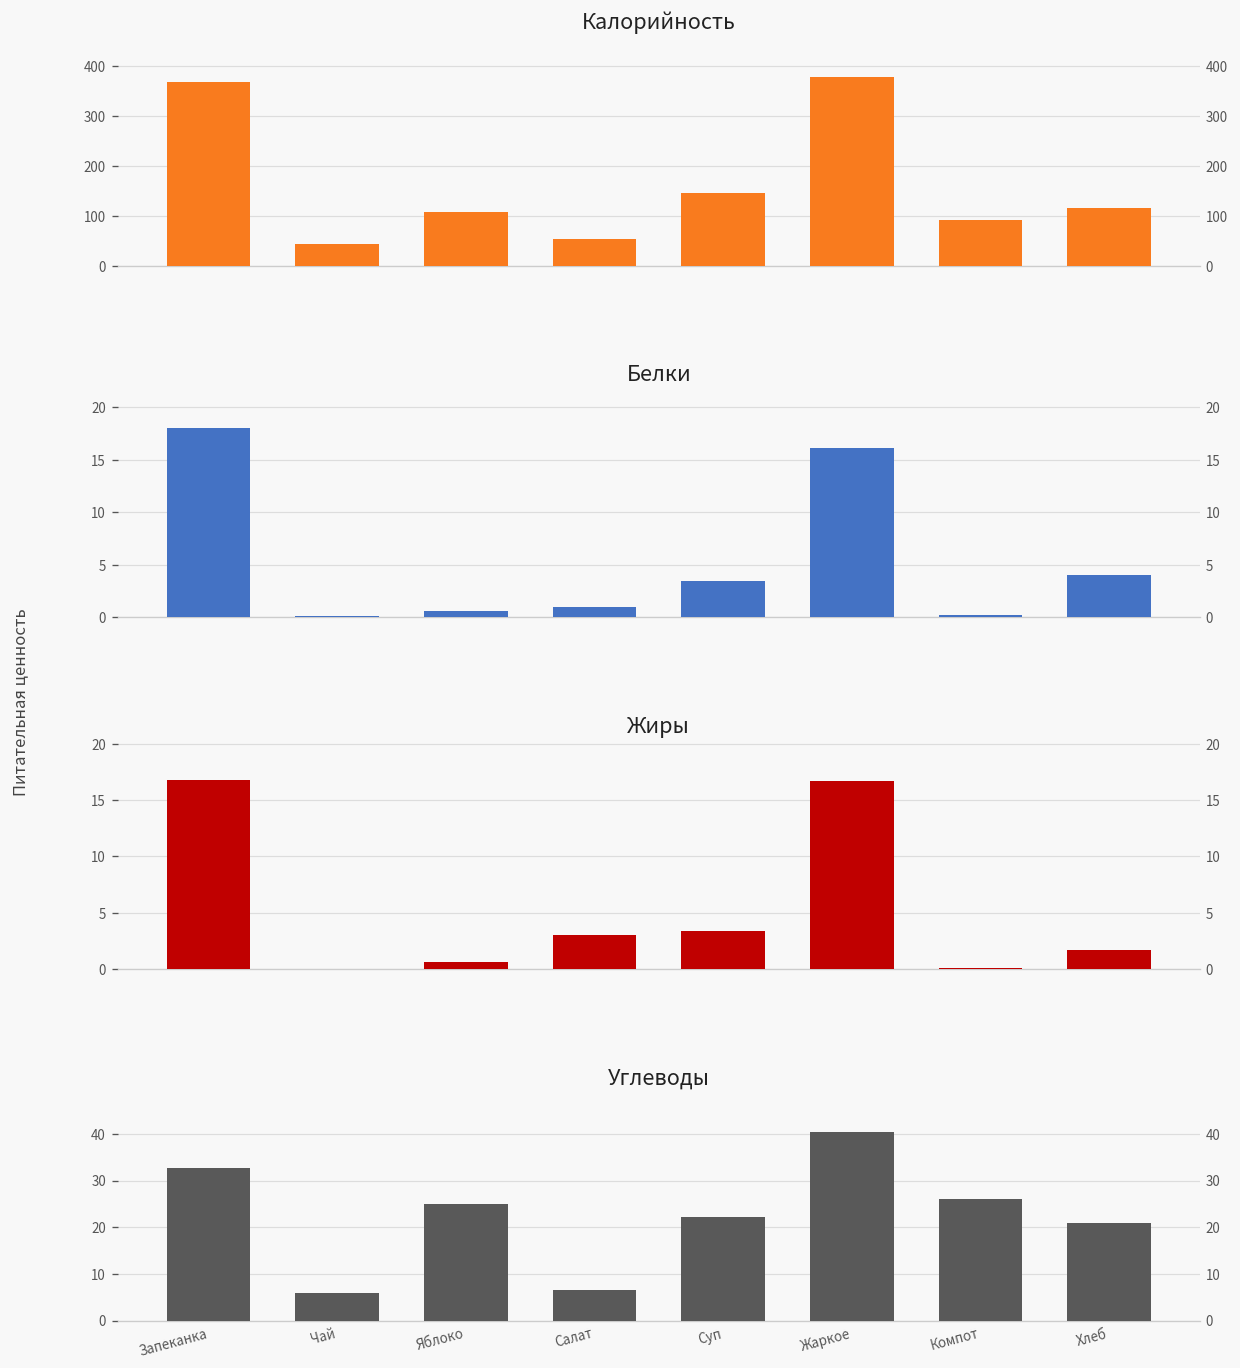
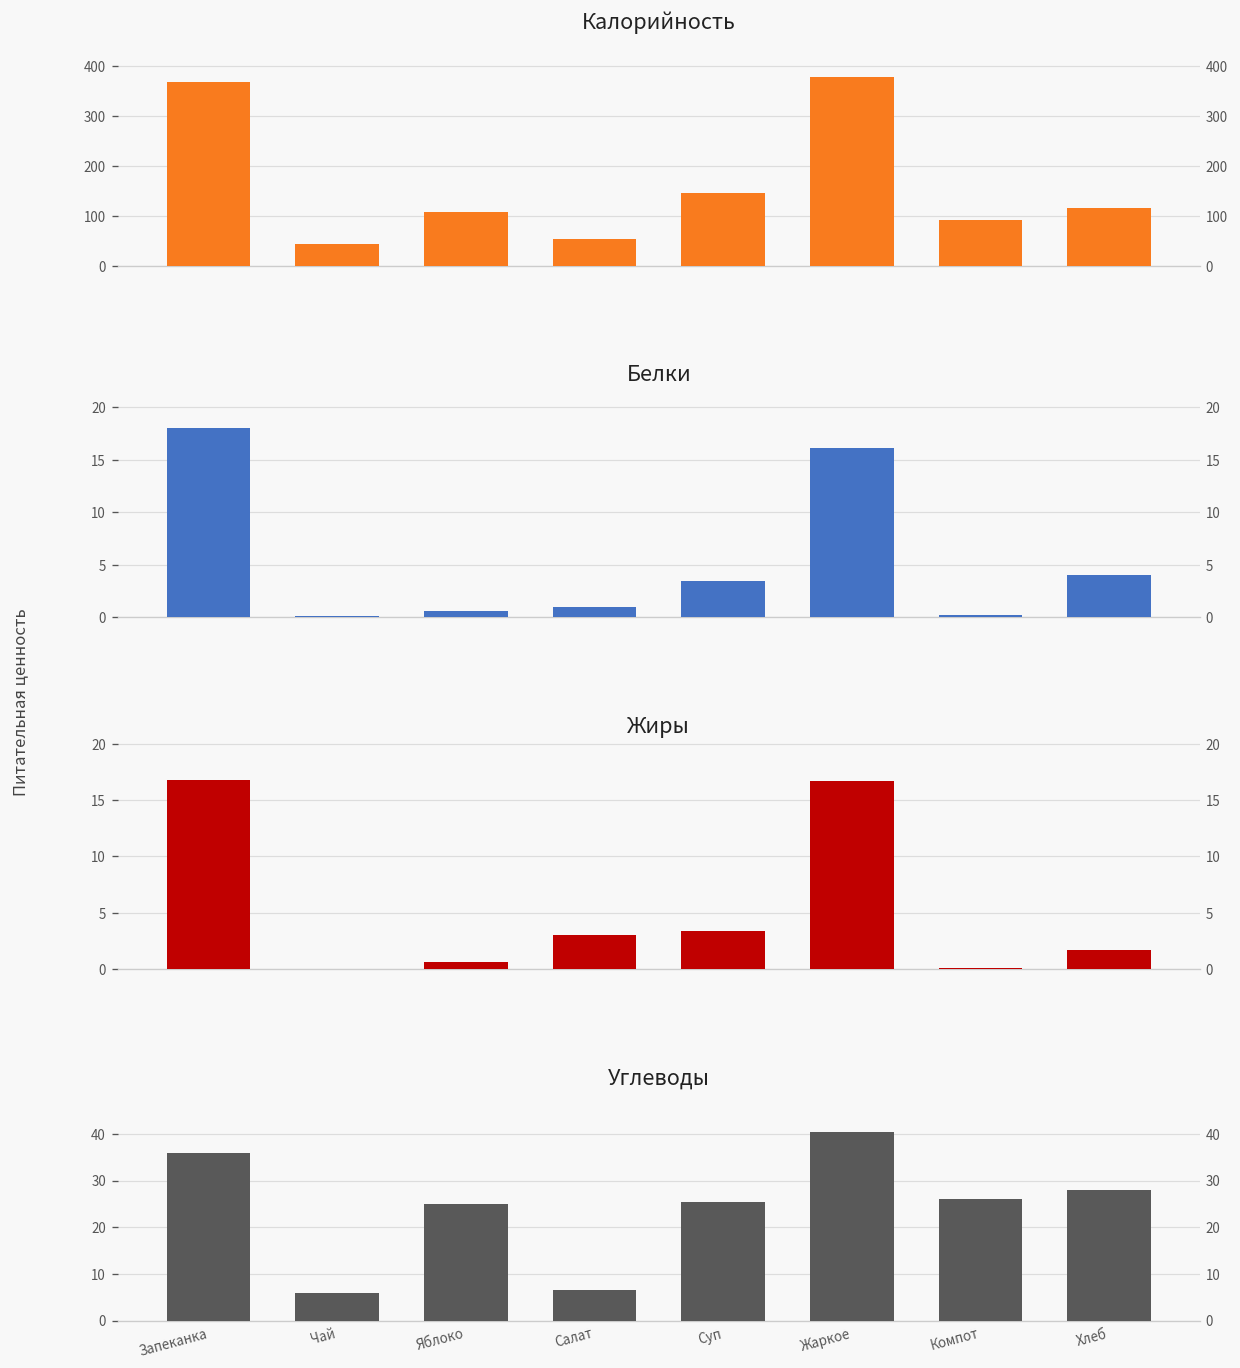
  {
    "Углеводы": {
-     "Запеканка": 33,
+     "Запеканка": 36,
      "Чай": 6,
      "Яблоко": 25,
      "Салат": 7,
-     "Суп": 22,
+     "Суп": 25,
      "Жаркое": 41,
      "Компот": 26,
-     "Хлеб": 21
+     "Хлеб": 28
    }
  }
